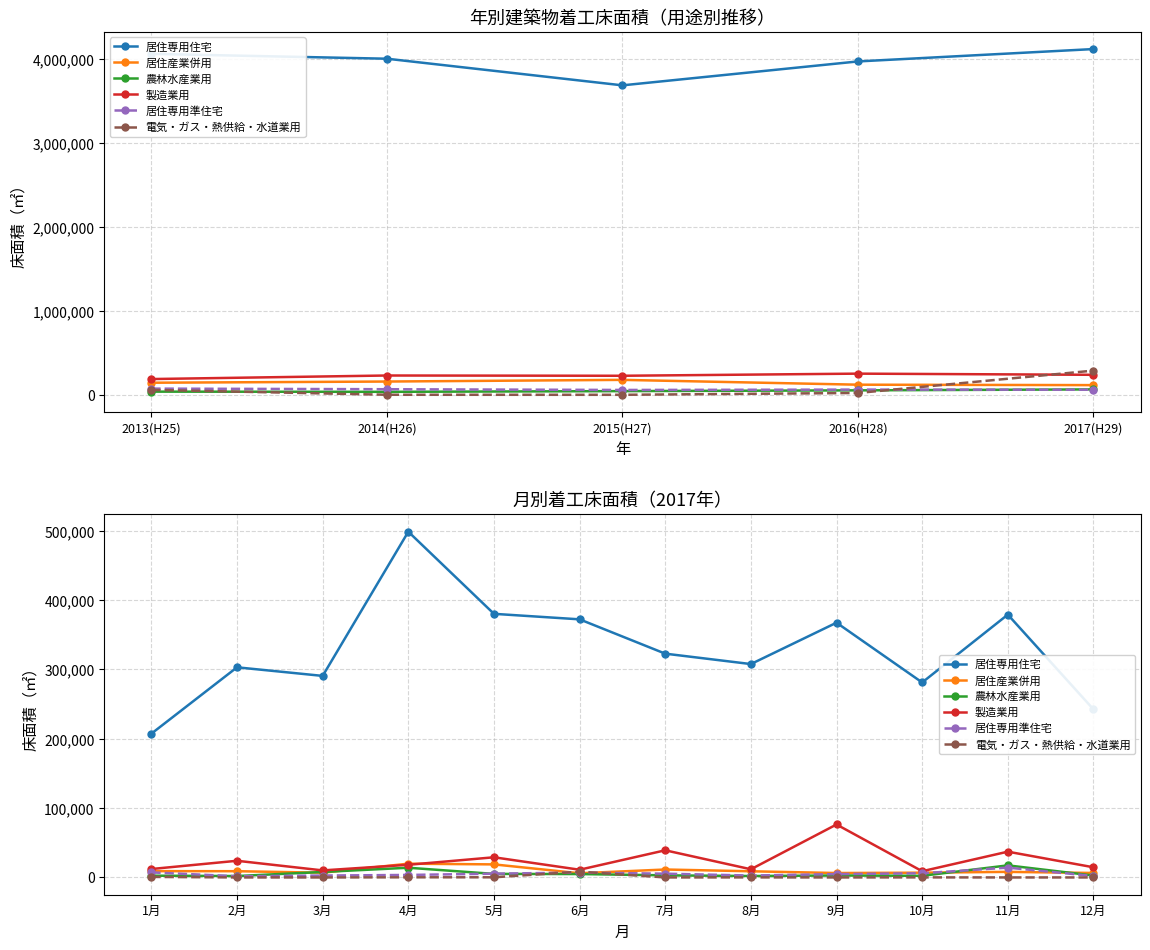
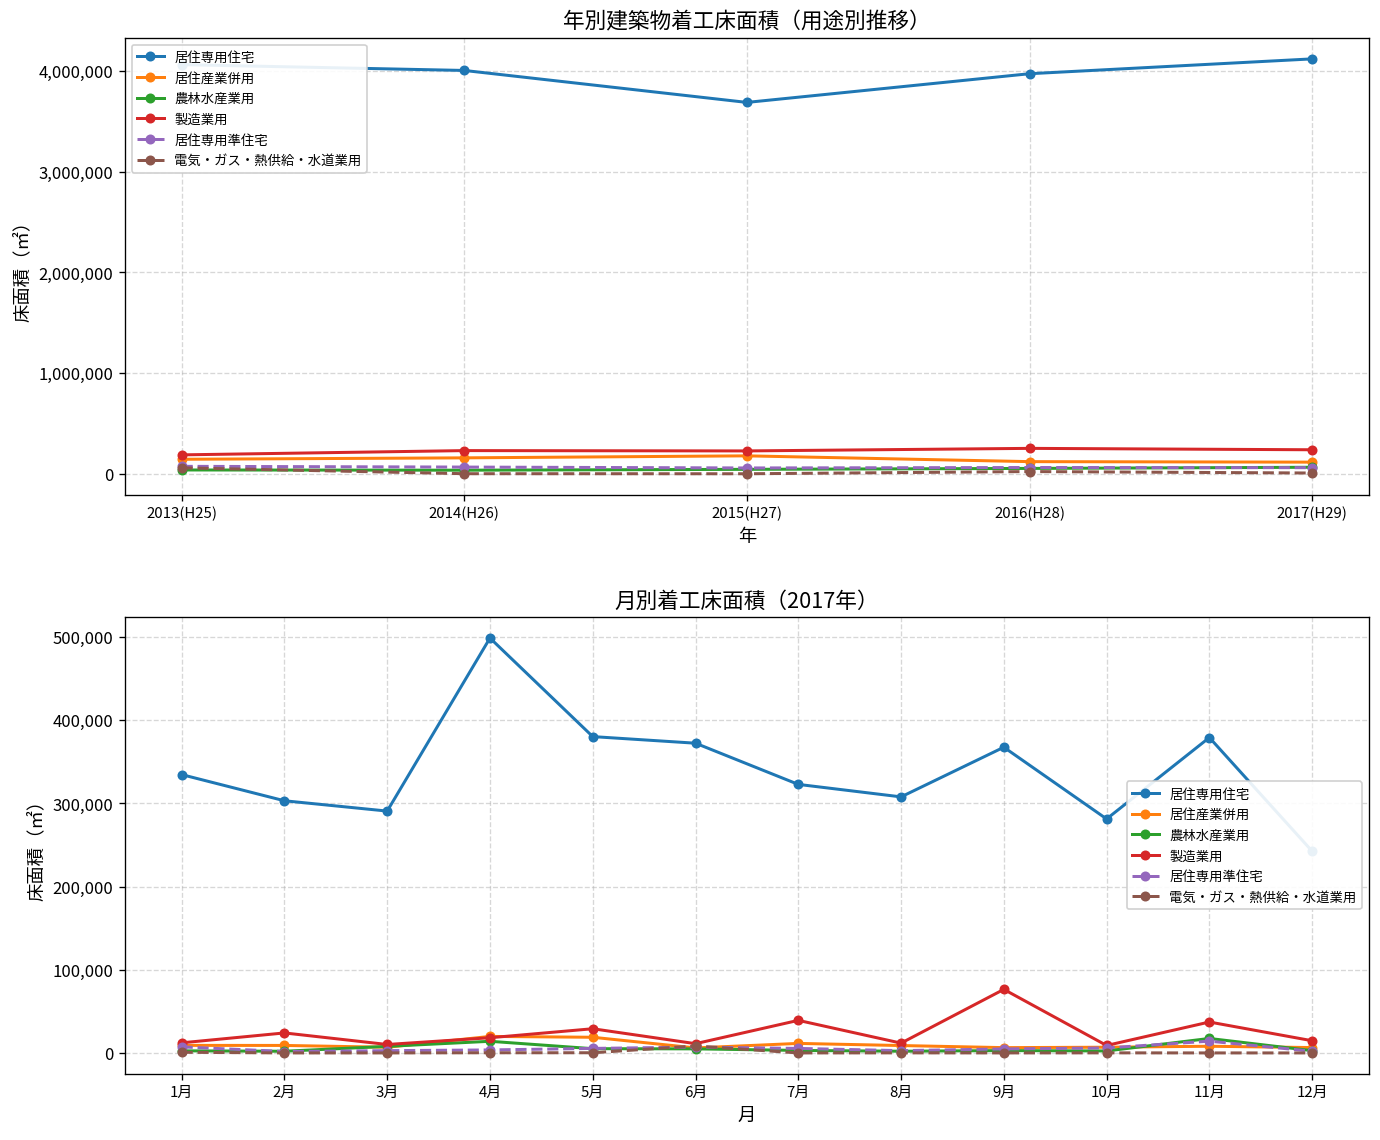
  {
    "年別建築物着工床面積（用途別推移）": {
      "居住専用住宅": {
        "2014(H26)": "4,000,000",
        "2015(H27)": "3,700,000",
        "2016(H28)": "4,000,000",
        "2017(H29)": "4,100,000"
      },
      "居住産業併用": {
        "2013(H25)": "100,000",
        "2014(H26)": "200,000",
        "2015(H27)": "200,000",
        "2016(H28)": "100,000",
        "2017(H29)": "100,000"
      },
      "農林水産業用": {
        "2014(H26)": "0"
      },
      "製造業用": {
        "2013(H25)": "200,000",
        "2014(H26)": "200,000",
        "2015(H27)": "200,000",
        "2016(H28)": "300,000",
        "2017(H29)": "200,000"
      },
      "居住専用準住宅": {
        "2014(H26)": "100,000"
      },
      "電気・ガス・熱供給・水道業用": {
        "2014(H26)": "0",
        "2015(H27)": "0",
        "2016(H28)": "0",
-       "2017(H29)": "300,000"
+       "2017(H29)": "0"
      }
    },
    "月別着工床面積（2017年）": {
      "居住専用住宅": {
-       "1月": "210,000",
+       "1月": "330,000",
        "2月": "300,000",
        "3月": "290,000",
        "4月": "500,000",
        "5月": "380,000",
        "6月": "370,000",
        "7月": "320,000",
        "8月": "310,000",
        "9月": "370,000",
        "10月": "280,000",
        "11月": "380,000"
      },
      "居住産業併用": {
        "2月": "10,000",
        "5月": "20,000",
        "7月": "10,000",
        "11月": "10,000",
        "12月": "10,000"
      },
      "農林水産業用": {
        "4月": "10,000"
      },
      "製造業用": {
        "2月": "20,000",
        "5月": "30,000",
        "7月": "40,000",
        "9月": "80,000",
        "11月": "40,000",
        "12月": "10,000"
      },
      "電気・ガス・熱供給・水道業用": {
        "5月": "0",
        "11月": "0"
      }
    }
  }
